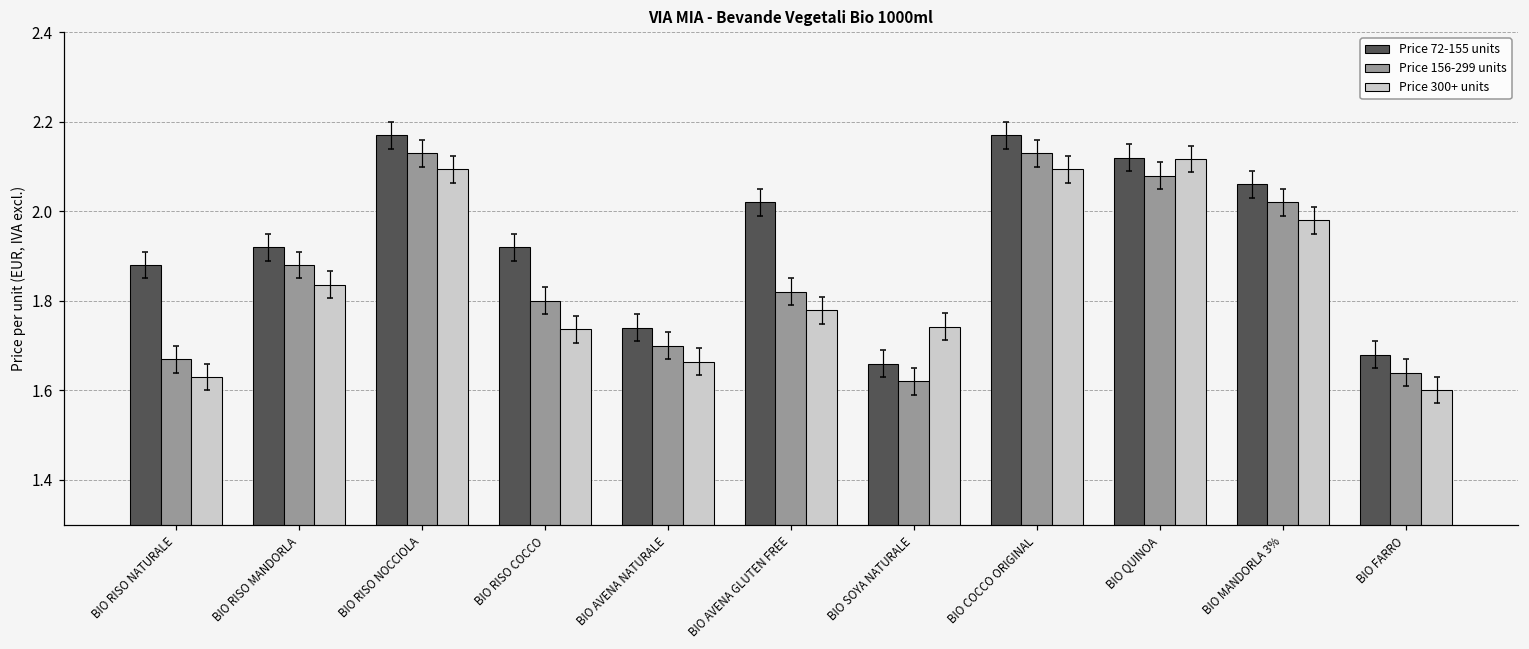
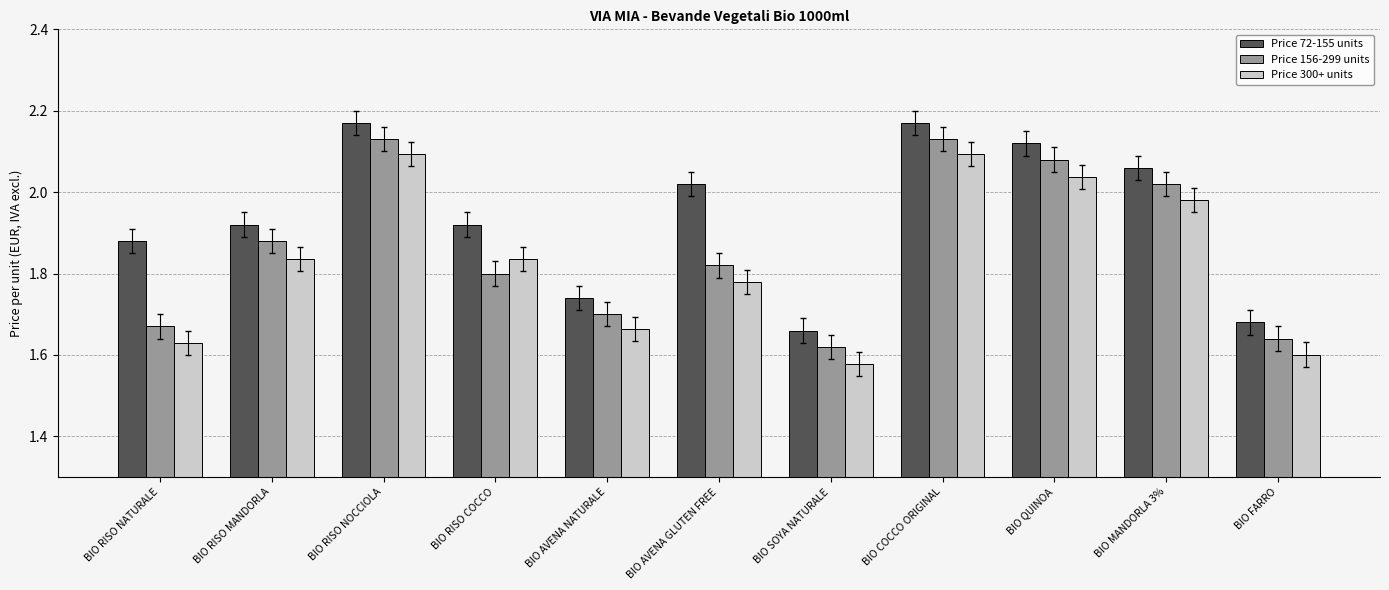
  {
    "Price 72-155 units": {
      "BIO RISO NATURALE": 1.88,
      "BIO RISO MANDORLA": 1.92,
      "BIO RISO NOCCIOLA": 2.17,
      "BIO RISO COCCO": 1.92,
      "BIO AVENA NATURALE": 1.74,
      "BIO AVENA GLUTEN FREE": 2.02,
      "BIO SOYA NATURALE": 1.66,
      "BIO COCCO ORIGINAL": 2.17,
      "BIO QUINOA": 2.12,
      "BIO MANDORLA 3%": 2.06,
      "BIO FARRO": 1.68
    },
    "Price 156-299 units": {
      "BIO RISO NATURALE": 1.67,
      "BIO RISO MANDORLA": 1.88,
      "BIO RISO NOCCIOLA": 2.13,
      "BIO RISO COCCO": 1.80,
      "BIO AVENA NATURALE": 1.70,
      "BIO AVENA GLUTEN FREE": 1.82,
      "BIO SOYA NATURALE": 1.62,
      "BIO COCCO ORIGINAL": 2.13,
      "BIO QUINOA": 2.08,
      "BIO MANDORLA 3%": 2.02,
      "BIO FARRO": 1.64
    },
    "Price 300+ units": {
      "BIO RISO NATURALE": 1.63,
      "BIO RISO MANDORLA": 1.84,
      "BIO RISO NOCCIOLA": 2.09,
-     "BIO RISO COCCO": 1.74,
+     "BIO RISO COCCO": 1.84,
      "BIO AVENA NATURALE": 1.66,
      "BIO AVENA GLUTEN FREE": 1.78,
-     "BIO SOYA NATURALE": 1.74,
+     "BIO SOYA NATURALE": 1.58,
      "BIO COCCO ORIGINAL": 2.09,
-     "BIO QUINOA": 2.12,
+     "BIO QUINOA": 2.04,
      "BIO MANDORLA 3%": 1.98,
      "BIO FARRO": 1.60
    }
  }
